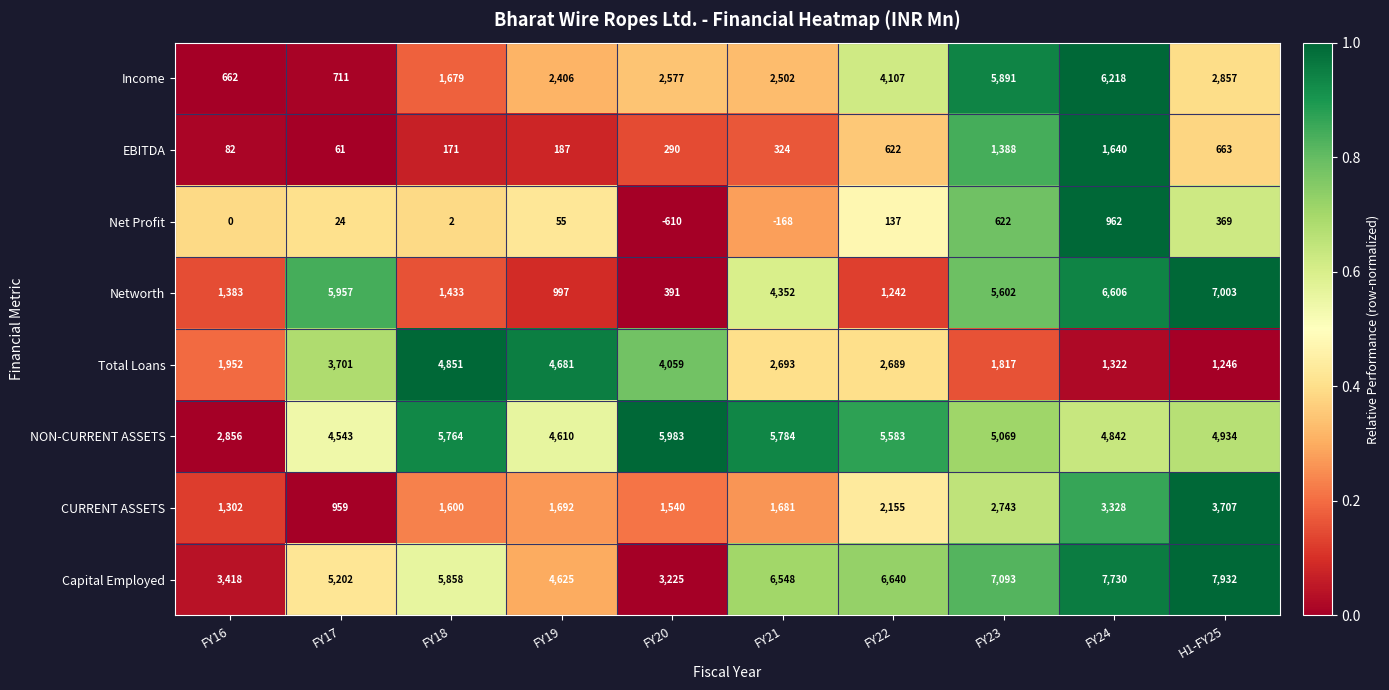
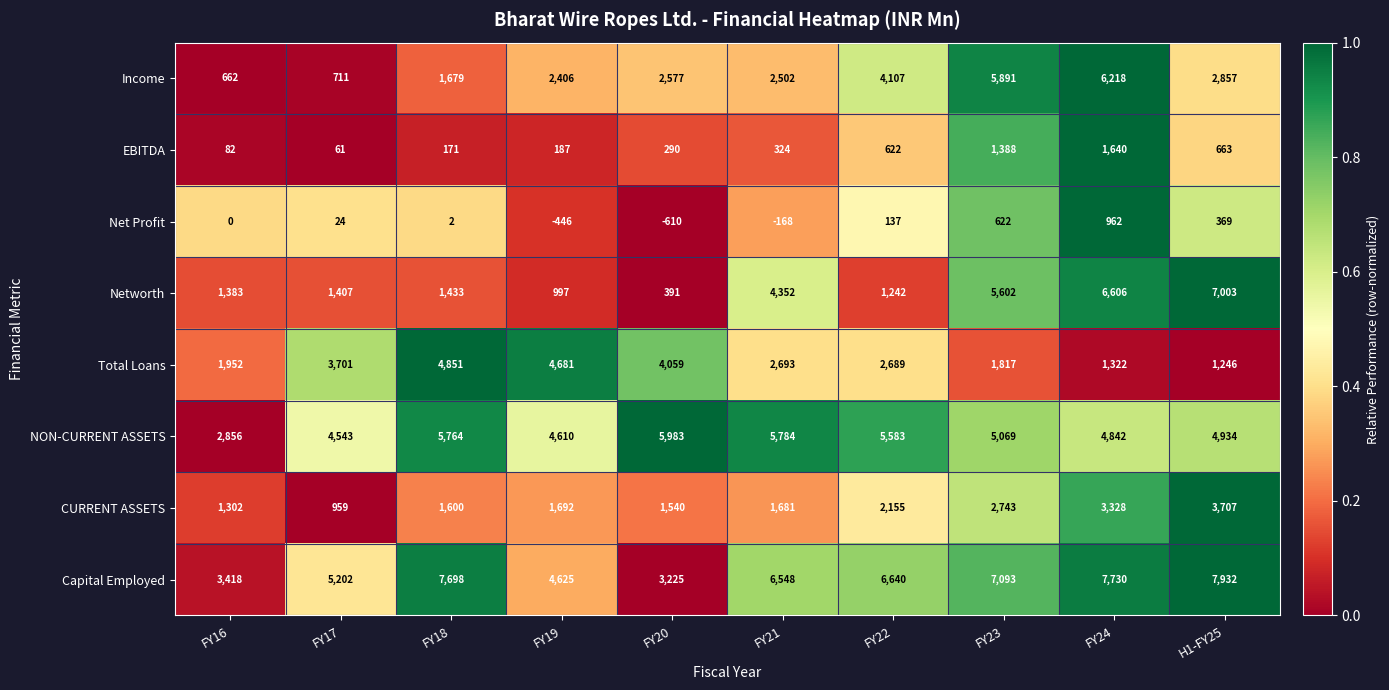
  {
    "Income": {
      "FY16": "662",
      "FY17": "711",
      "FY18": "1,679",
      "FY19": "2,406",
      "FY20": "2,577",
      "FY21": "2,502",
      "FY22": "4,107",
      "FY23": "5,891",
      "FY24": "6,218",
      "H1-FY25": "2,857"
    },
    "EBITDA": {
      "FY16": "82",
      "FY17": "61",
      "FY18": "171",
      "FY19": "187",
      "FY20": "290",
      "FY21": "324",
      "FY22": "622",
      "FY23": "1,388",
      "FY24": "1,640",
      "H1-FY25": "663"
    },
    "Net Profit": {
      "FY16": "0",
      "FY17": "24",
      "FY18": "2",
-     "FY19": "55",
+     "FY19": "-446",
      "FY20": "-610",
      "FY21": "-168",
      "FY22": "137",
      "FY23": "622",
      "FY24": "962",
      "H1-FY25": "369"
    },
    "Networth": {
      "FY16": "1,383",
-     "FY17": "5,957",
+     "FY17": "1,407",
      "FY18": "1,433",
      "FY19": "997",
      "FY20": "391",
      "FY21": "4,352",
      "FY22": "1,242",
      "FY23": "5,602",
      "FY24": "6,606",
      "H1-FY25": "7,003"
    },
    "Total Loans": {
      "FY16": "1,952",
      "FY17": "3,701",
      "FY18": "4,851",
      "FY19": "4,681",
      "FY20": "4,059",
      "FY21": "2,693",
      "FY22": "2,689",
      "FY23": "1,817",
      "FY24": "1,322",
      "H1-FY25": "1,246"
    },
    "NON-CURRENT ASSETS": {
      "FY16": "2,856",
      "FY17": "4,543",
      "FY18": "5,764",
      "FY19": "4,610",
      "FY20": "5,983",
      "FY21": "5,784",
      "FY22": "5,583",
      "FY23": "5,069",
      "FY24": "4,842",
      "H1-FY25": "4,934"
    },
    "CURRENT ASSETS": {
      "FY16": "1,302",
      "FY17": "959",
      "FY18": "1,600",
      "FY19": "1,692",
      "FY20": "1,540",
      "FY21": "1,681",
      "FY22": "2,155",
      "FY23": "2,743",
      "FY24": "3,328",
      "H1-FY25": "3,707"
    },
    "Capital Employed": {
      "FY16": "3,418",
      "FY17": "5,202",
-     "FY18": "5,858",
+     "FY18": "7,698",
      "FY19": "4,625",
      "FY20": "3,225",
      "FY21": "6,548",
      "FY22": "6,640",
      "FY23": "7,093",
      "FY24": "7,730",
      "H1-FY25": "7,932"
    }
  }
